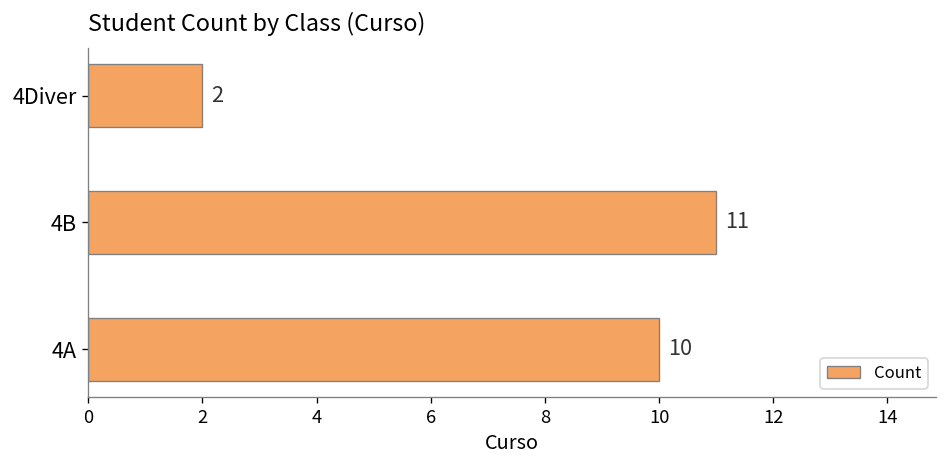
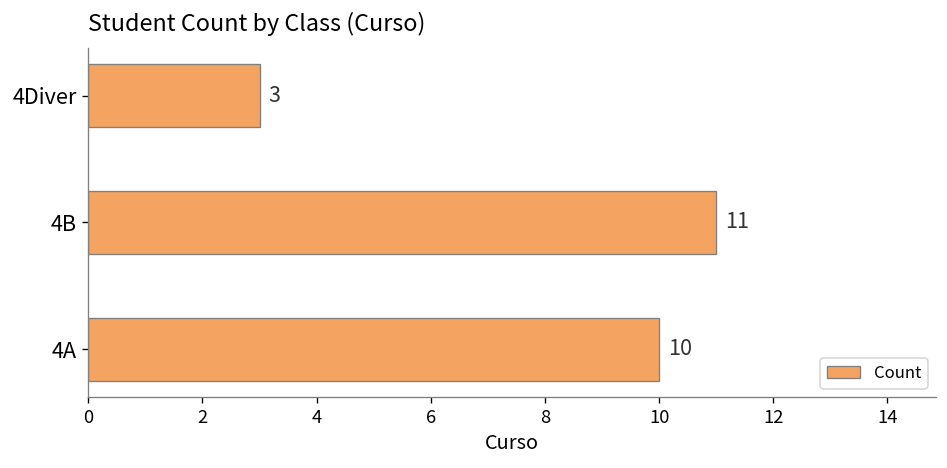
  {
-   "4Diver": 2,
+   "4Diver": 3,
    "4B": 11,
    "4A": 10
  }
